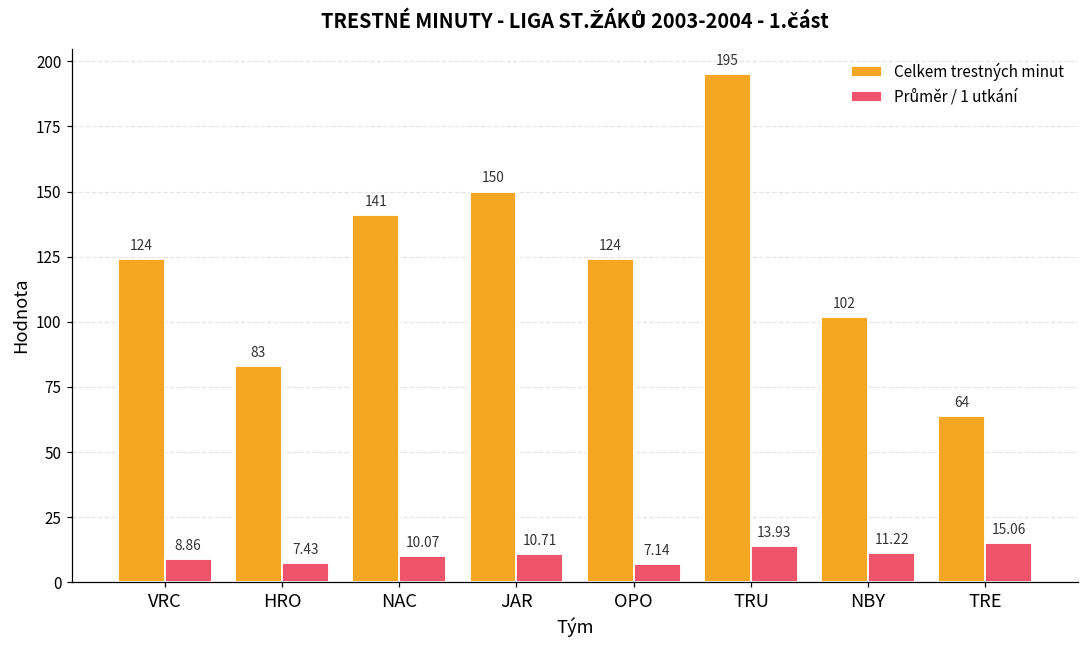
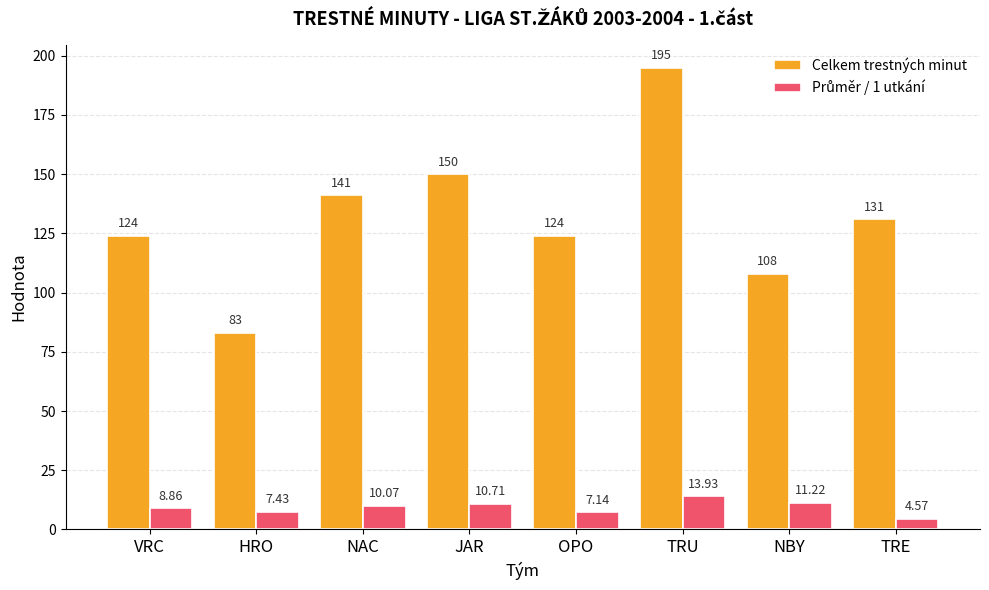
  {
    "Celkem trestných minut": {
      "VRC": 124,
      "HRO": 83,
      "NAC": 141,
      "JAR": 150,
      "OPO": 124,
      "TRU": 195,
-     "NBY": 102,
-     "TRE": 64
+     "NBY": 108,
+     "TRE": 131
    },
    "Průměr / 1 utkání": {
      "VRC": 8.86,
      "HRO": 7.43,
      "NAC": 10.07,
      "JAR": 10.71,
      "OPO": 7.14,
      "TRU": 13.93,
      "NBY": 11.22,
-     "TRE": 15.06
+     "TRE": 4.57
    }
  }
